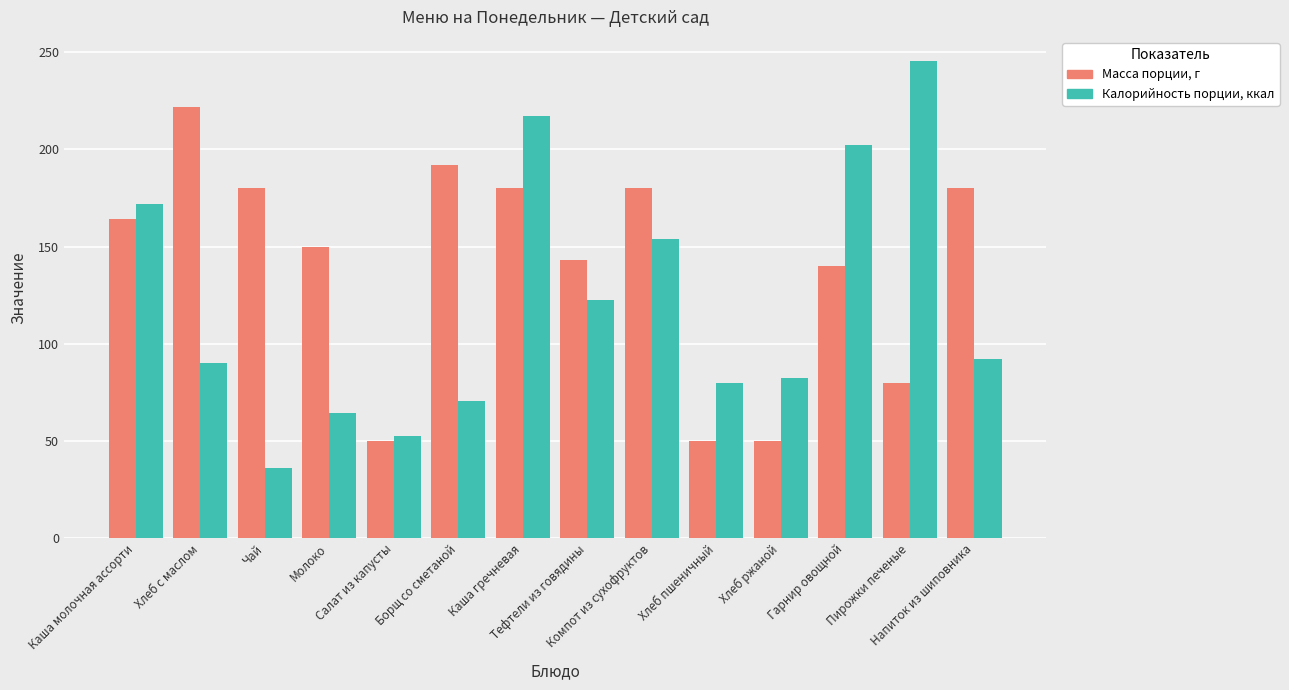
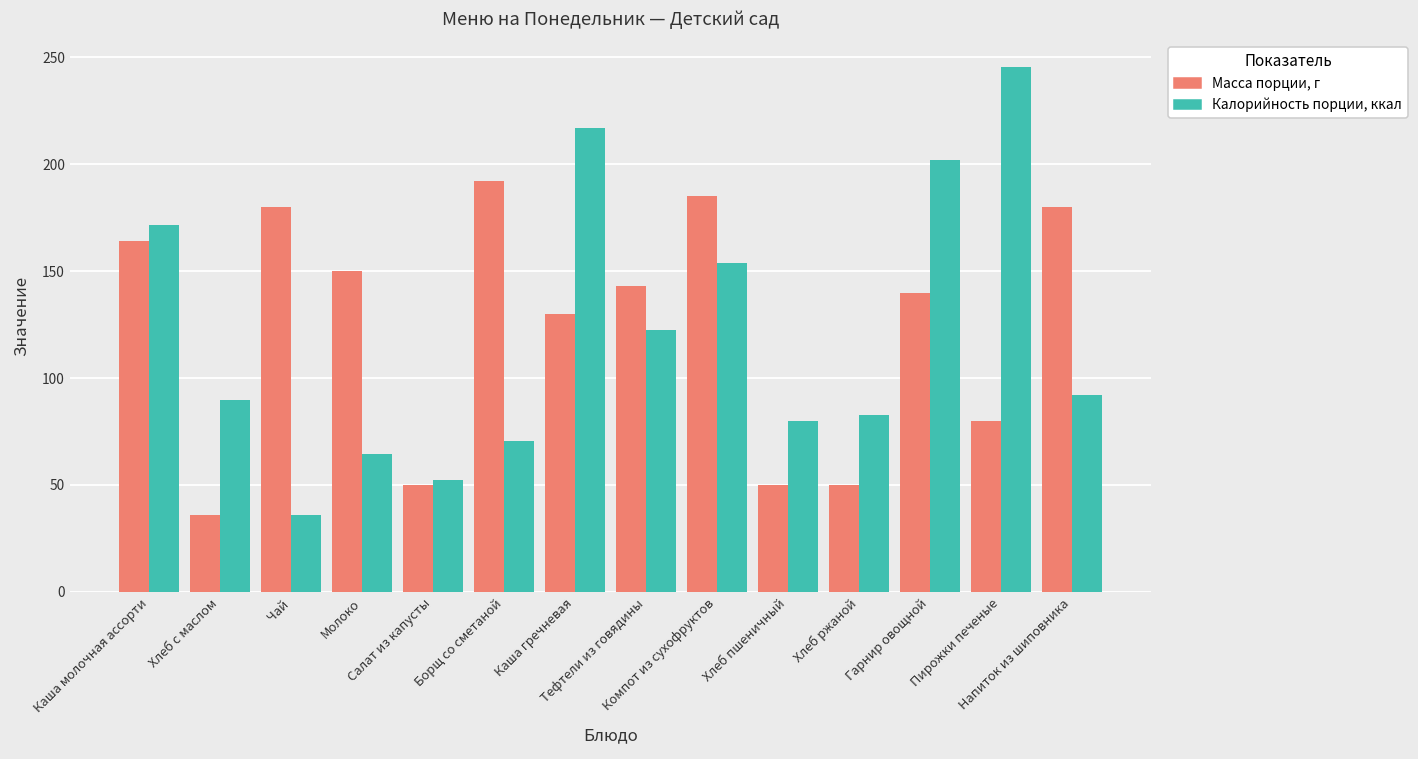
  {
    "Масса порции, г": {
      "Каша молочная ассорти": 164,
-     "Хлеб с маслом": 222,
+     "Хлеб с маслом": 36,
      "Чай": 180,
      "Молоко": 150,
      "Салат из капусты": 50,
      "Борщ со сметаной": 192,
-     "Каша гречневая": 180,
+     "Каша гречневая": 130,
      "Тефтели из говядины": 143,
-     "Компот из сухофруктов": 180,
+     "Компот из сухофруктов": 185,
      "Хлеб пшеничный": 50,
      "Хлеб ржаной": 50,
      "Гарнир овощной": 140,
      "Пирожки печеные": 80,
      "Напиток из шиповника": 180
    },
    "Калорийность порции, ккал": {
      "Каша молочная ассорти": 172,
      "Хлеб с маслом": 90,
      "Чай": 36,
      "Молоко": 65,
      "Салат из капусты": 53,
      "Борщ со сметаной": 71,
      "Каша гречневая": 217,
      "Тефтели из говядины": 123,
      "Компот из сухофруктов": 154,
      "Хлеб пшеничный": 80,
      "Хлеб ржаной": 83,
      "Гарнир овощной": 202,
      "Пирожки печеные": 246,
      "Напиток из шиповника": 92
    }
  }
